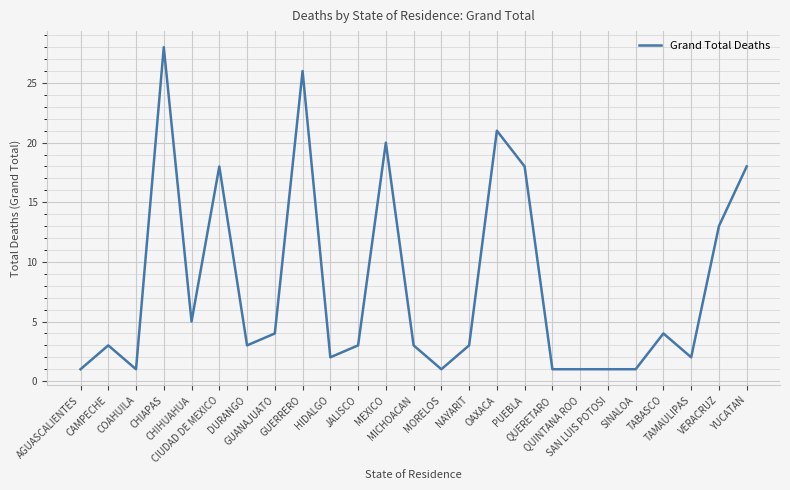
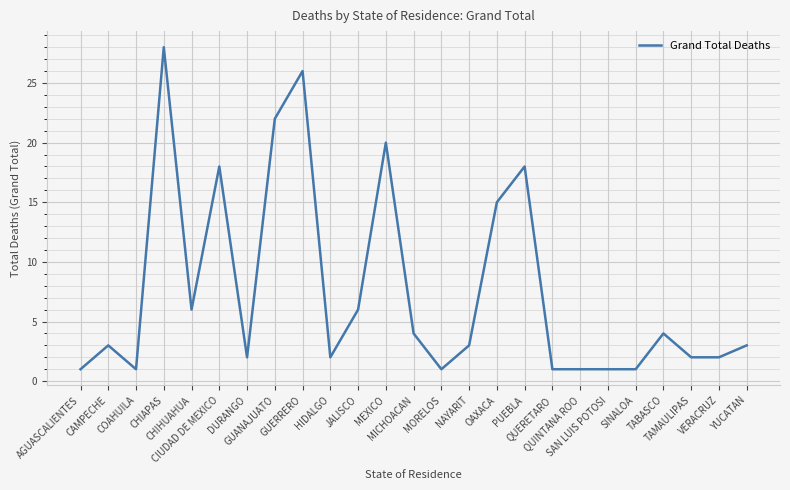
  {
    "AGUASCALIENTES": 1,
    "CAMPECHE": 3,
    "COAHUILA": 1,
    "CHIAPAS": 28,
-   "CHIHUAHUA": 5,
+   "CHIHUAHUA": 6,
    "CIUDAD DE MEXICO": 18,
-   "DURANGO": 3,
-   "GUANAJUATO": 4,
+   "DURANGO": 2,
+   "GUANAJUATO": 22,
    "GUERRERO": 26,
    "HIDALGO": 2,
-   "JALISCO": 3,
+   "JALISCO": 6,
    "MEXICO": 20,
-   "MICHOACAN": 3,
+   "MICHOACAN": 4,
    "MORELOS": 1,
    "NAYARIT": 3,
-   "OAXACA": 21,
+   "OAXACA": 15,
    "PUEBLA": 18,
    "QUERETARO": 1,
    "QUINTANA ROO": 1,
    "SAN LUIS POTOSI": 1,
    "SINALOA": 1,
    "TABASCO": 4,
    "TAMAULIPAS": 2,
-   "VERACRUZ": 13,
-   "YUCATAN": 18
+   "VERACRUZ": 2,
+   "YUCATAN": 3
  }
